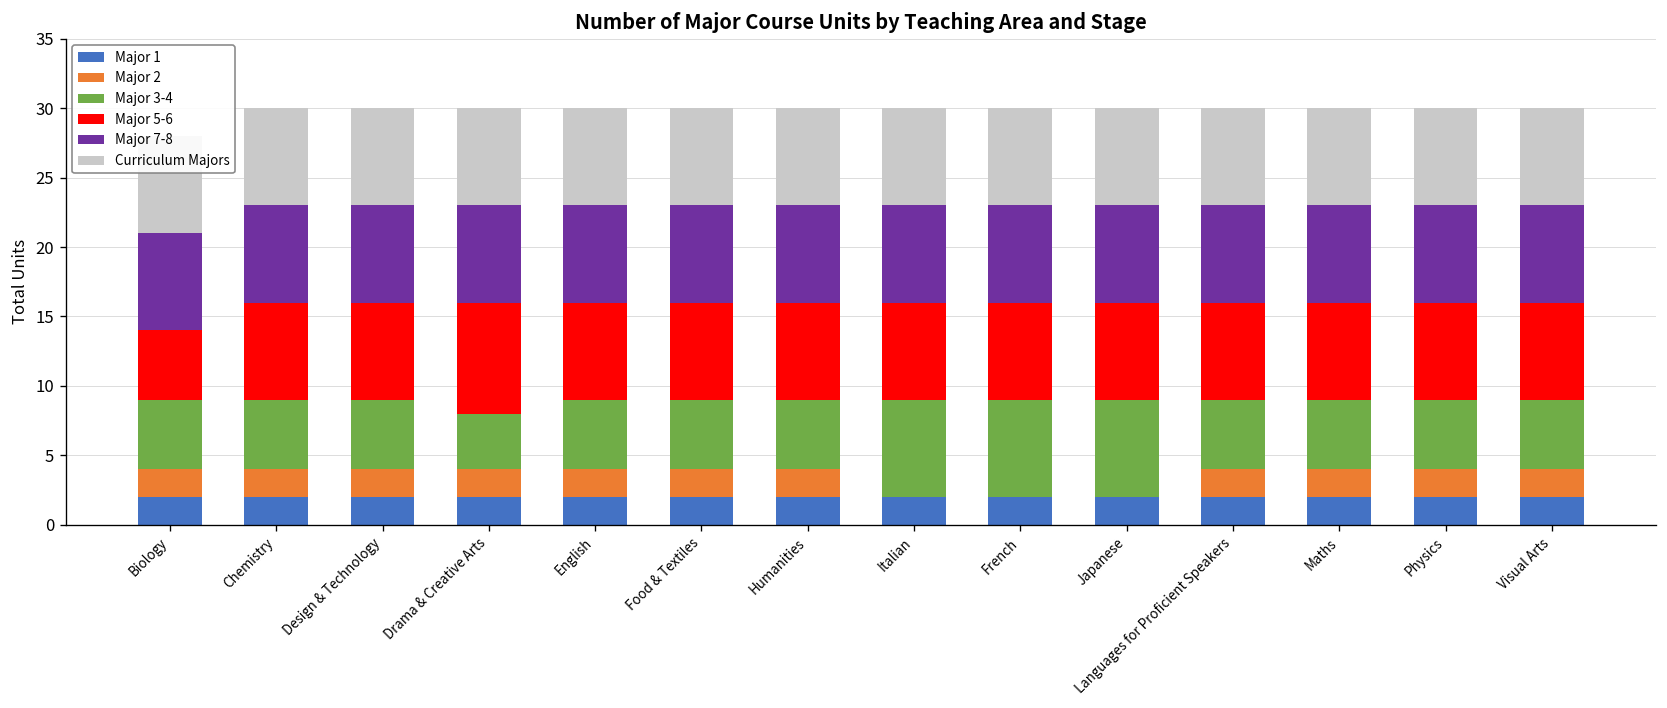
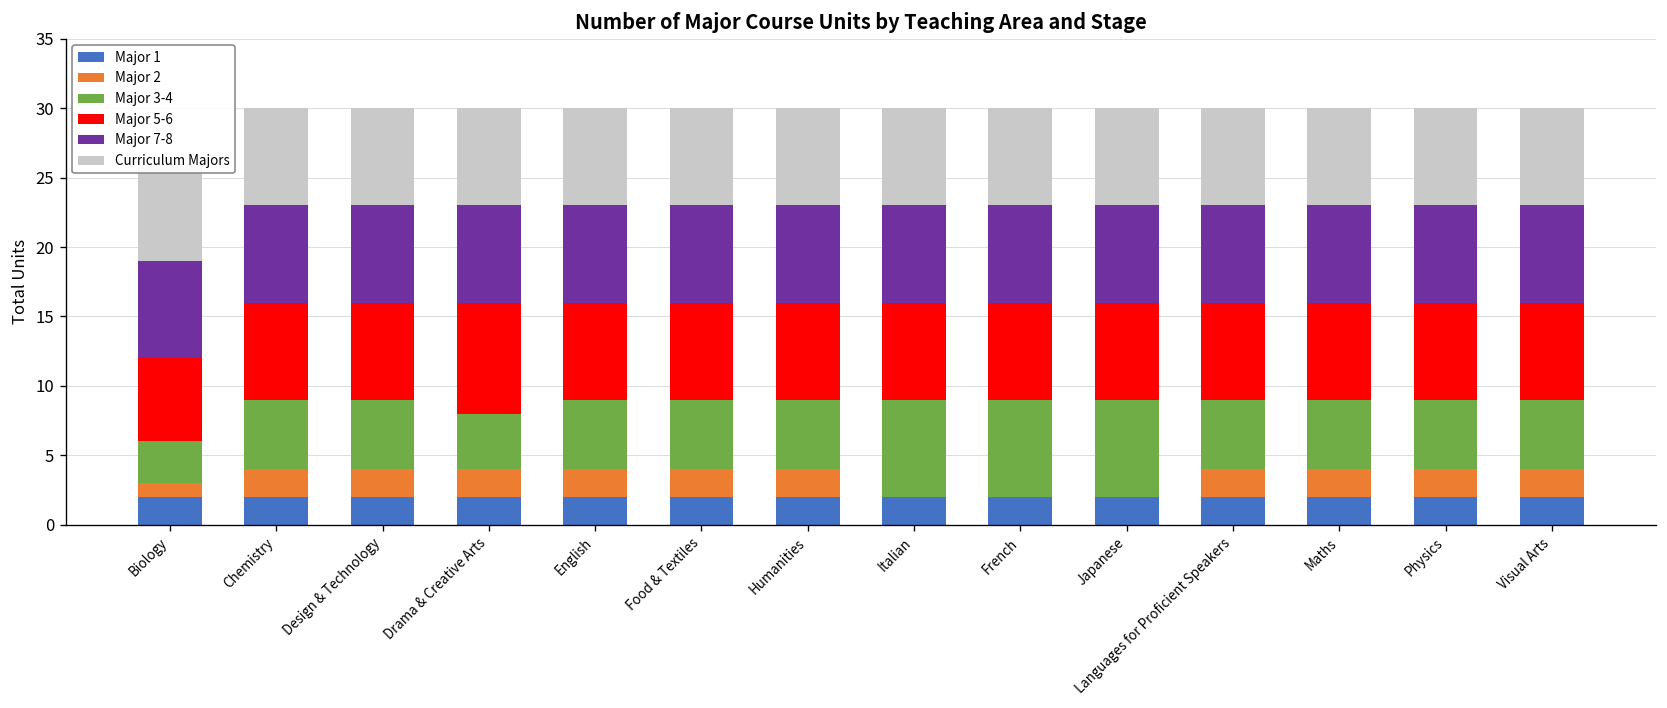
  {
    "Major 1": {
      "Biology": 2,
      "Chemistry": 2,
      "Design & Technology": 2,
      "Drama & Creative Arts": 2,
      "English": 2,
      "Food & Textiles": 2,
      "Humanities": 2,
      "Italian": 2,
      "French": 2,
      "Japanese": 2,
      "Languages for Proficient Speakers": 2,
      "Maths": 2,
      "Physics": 2,
      "Visual Arts": 2
    },
    "Major 2": {
-     "Biology": 2
+     "Biology": 1
    },
    "Major 3-4": {
-     "Biology": 5,
+     "Biology": 3,
      "Chemistry": 5,
      "Design & Technology": 5,
      "Drama & Creative Arts": 4,
      "English": 5,
      "Food & Textiles": 5,
      "Humanities": 5,
      "Italian": 7,
      "French": 7,
      "Japanese": 7,
      "Languages for Proficient Speakers": 5,
      "Maths": 5,
      "Physics": 5,
      "Visual Arts": 5
    },
    "Major 5-6": {
-     "Biology": 5,
+     "Biology": 6,
      "Chemistry": 7,
      "Design & Technology": 7,
      "Drama & Creative Arts": 8,
      "English": 7,
      "Food & Textiles": 7,
      "Humanities": 7,
      "Italian": 7,
      "French": 7,
      "Japanese": 7,
      "Languages for Proficient Speakers": 7,
      "Maths": 7,
      "Physics": 7,
      "Visual Arts": 7
    },
    "Major 7-8": {
      "Biology": 7,
      "Chemistry": 7,
      "Design & Technology": 7,
      "Drama & Creative Arts": 7,
      "English": 7,
      "Food & Textiles": 7,
      "Humanities": 7,
      "Italian": 7,
      "French": 7,
      "Japanese": 7,
      "Languages for Proficient Speakers": 7,
      "Maths": 7,
      "Physics": 7,
      "Visual Arts": 7
    },
    "Curriculum Majors": {
      "Chemistry": 7,
      "Design & Technology": 7,
      "Drama & Creative Arts": 7,
      "English": 7,
      "Food & Textiles": 7,
      "Humanities": 7,
      "Italian": 7,
      "French": 7,
      "Japanese": 7,
      "Languages for Proficient Speakers": 7,
      "Maths": 7,
      "Physics": 7,
      "Visual Arts": 7
    }
  }
